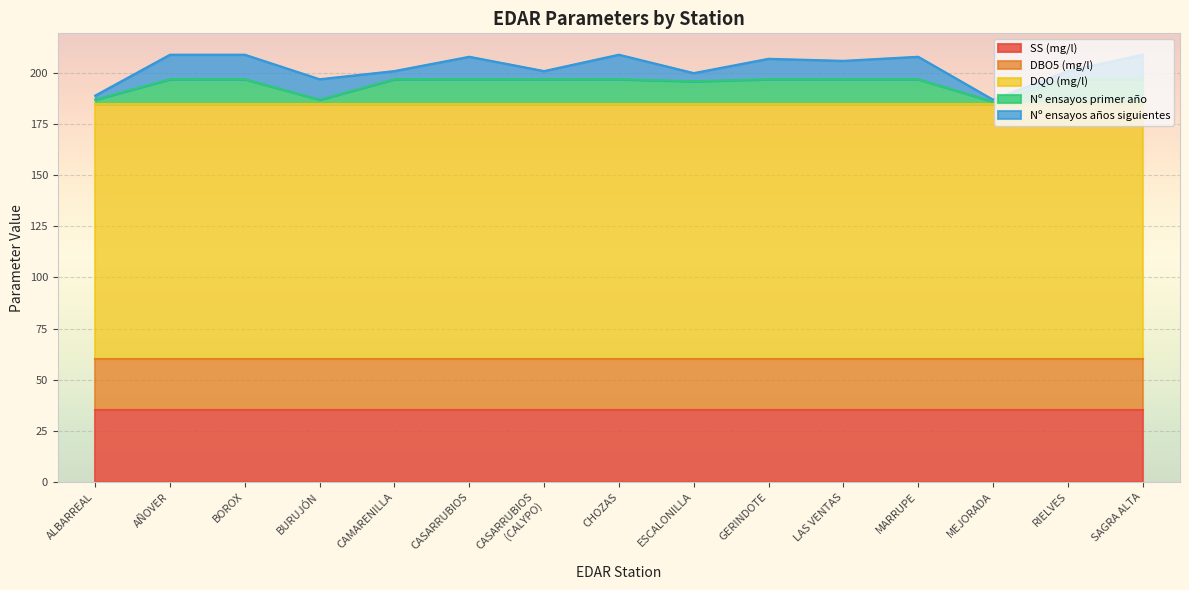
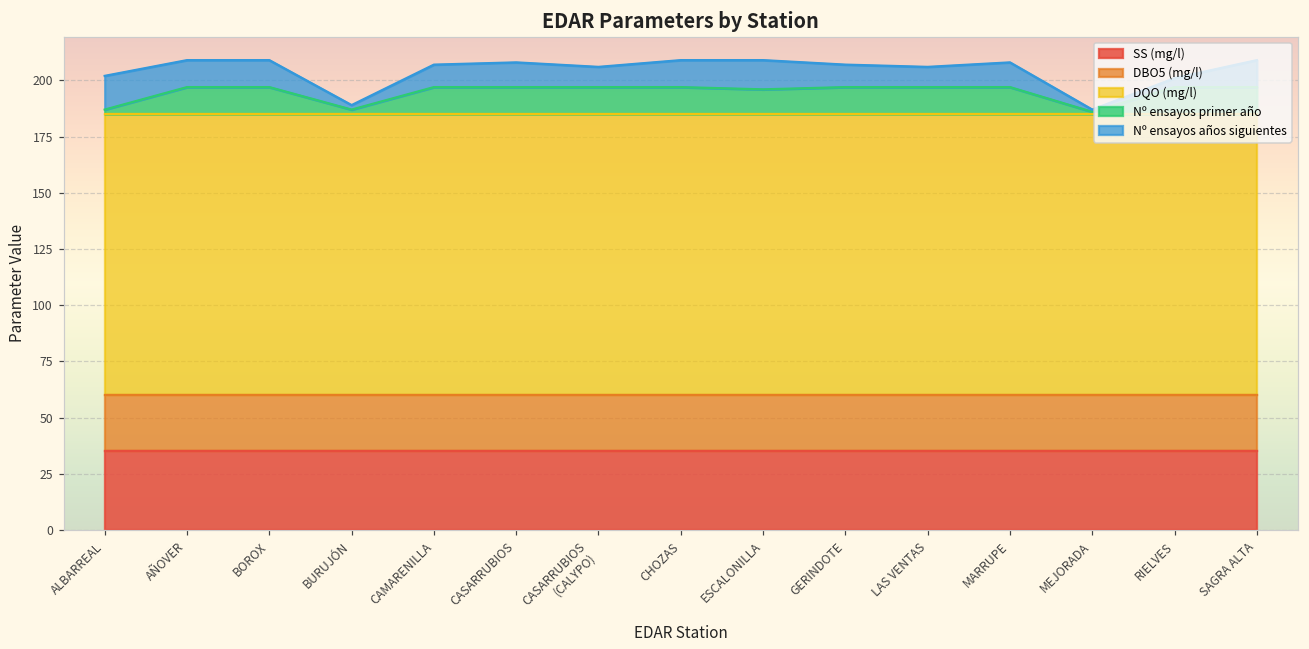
  {
    "DQO (mg/l)": {
      "ALBARREAL": 125,
      "AÑOVER": 125,
      "BOROX": 125,
      "BURUJÓN": 125,
      "CAMARENILLA": 125,
      "CASARRUBIOS": 125,
      "CASARRUBIOS (CALYPO)": 125,
      "CHOZAS": 125,
      "ESCALONILLA": 125,
      "GERINDOTE": 125,
      "LAS VENTAS": 125,
      "MARRUPE": 125
    },
    "Nº ensayos primer año": {
      "ALBARREAL": 2,
      "AÑOVER": 12,
      "BOROX": 12,
      "BURUJÓN": 2,
      "CAMARENILLA": 12,
      "CASARRUBIOS": 12,
      "CASARRUBIOS (CALYPO)": 12,
      "CHOZAS": 12,
      "ESCALONILLA": 11,
      "GERINDOTE": 12,
      "LAS VENTAS": 12,
      "MARRUPE": 12
    },
    "Nº ensayos años siguientes": {
-     "ALBARREAL": 2,
+     "ALBARREAL": 15,
      "AÑOVER": 12,
      "BOROX": 12,
-     "BURUJÓN": 10,
-     "CAMARENILLA": 4,
+     "BURUJÓN": 2,
+     "CAMARENILLA": 10,
      "CASARRUBIOS": 11,
-     "CASARRUBIOS (CALYPO)": 4,
+     "CASARRUBIOS (CALYPO)": 9,
      "CHOZAS": 12,
-     "ESCALONILLA": 4,
+     "ESCALONILLA": 13,
      "GERINDOTE": 10,
      "LAS VENTAS": 9,
      "MARRUPE": 11
    }
  }
